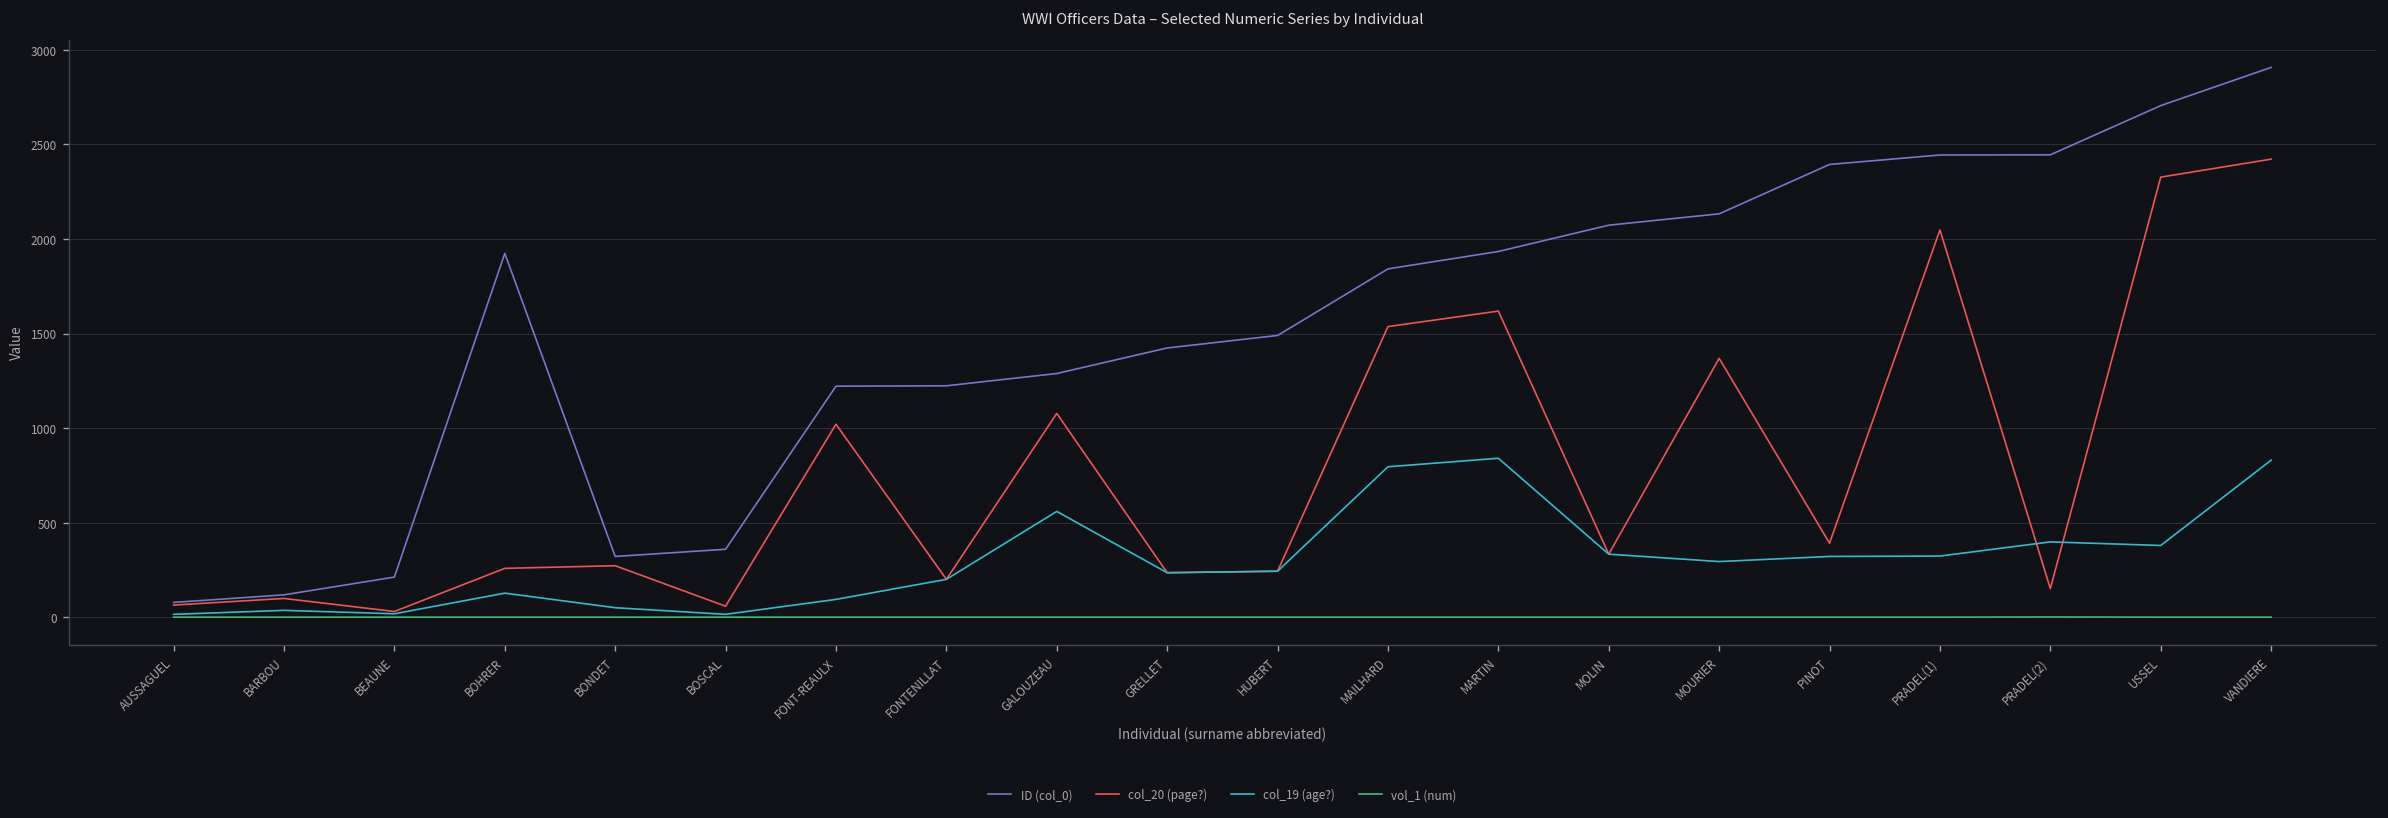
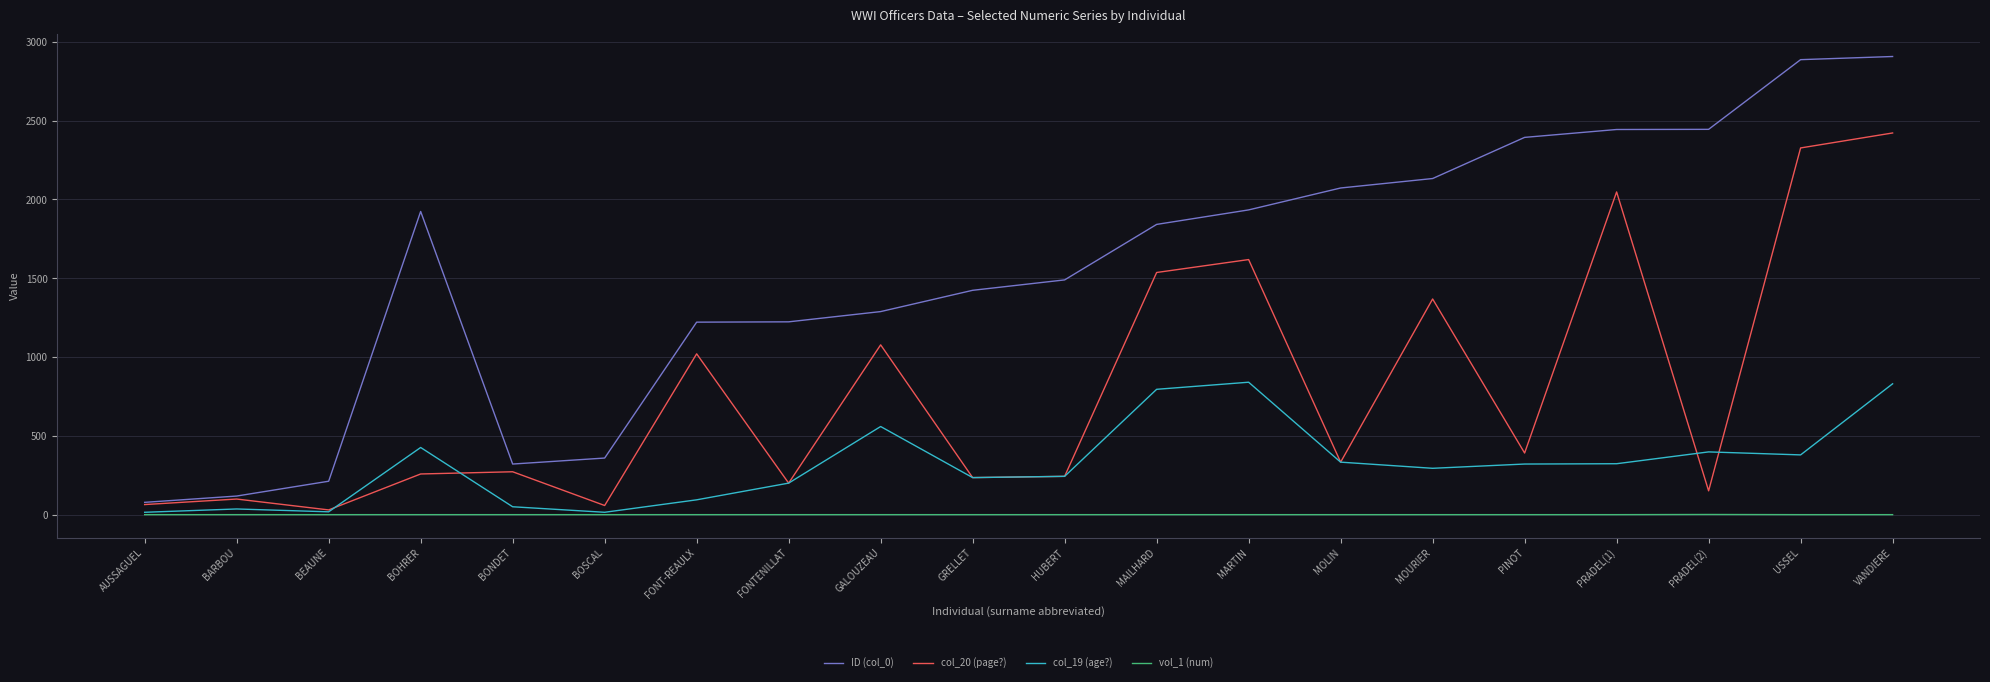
  {
    "ID (col_0)": {
      "BARBOU": 120,
      "BEAUNE": 210,
      "BOHRER": 1920,
      "BONDET": 320,
      "BOSCAL": 360,
      "FONT-REAULX": 1220,
      "FONTENILLAT": 1220,
      "GALOUZEAU": 1290,
      "GRELLET": 1420,
      "HUBERT": 1490,
      "MAILHARD": 1840,
      "MARTIN": 1930,
      "MOLIN": 2070,
      "MOURIER": 2130,
      "PINOT": 2390,
      "PRADEL(1)": 2440,
      "PRADEL(2)": 2450,
-     "USSEL": 2710,
+     "USSEL": 2890,
      "VANDIERE": 2910
    },
    "col_20 (page?)": {
      "BARBOU": 100,
      "BOHRER": 260,
      "BONDET": 270,
      "BOSCAL": 60,
      "FONT-REAULX": 1020,
      "GALOUZEAU": 1080,
      "MAILHARD": 1540,
      "MARTIN": 1620,
      "MOURIER": 1370,
      "PINOT": 390,
      "PRADEL(1)": 2050,
      "PRADEL(2)": 150,
      "USSEL": 2330,
      "VANDIERE": 2420
    },
    "col_19 (age?)": {
      "BARBOU": 40,
-     "BOHRER": 130,
+     "BOHRER": 430,
      "BONDET": 50,
      "FONT-REAULX": 100,
      "GALOUZEAU": 560,
      "MAILHARD": 800,
      "MARTIN": 840,
      "MOURIER": 300,
      "PINOT": 320,
      "PRADEL(1)": 320,
      "PRADEL(2)": 400,
      "USSEL": 380,
      "VANDIERE": 830
    },
    "vol_1 (num)": {
      "BARBOU": 0,
      "BEAUNE": 0,
      "BOHRER": 0,
      "BONDET": 0,
      "FONT-REAULX": 0,
      "FONTENILLAT": 0,
      "GALOUZEAU": 0,
      "GRELLET": 0,
      "HUBERT": 0,
      "MAILHARD": 0,
      "MARTIN": 0,
      "MOLIN": 0,
      "MOURIER": 0,
      "PINOT": 0,
      "PRADEL(1)": 0,
      "PRADEL(2)": 0,
      "USSEL": 0,
      "VANDIERE": 0
    }
  }
